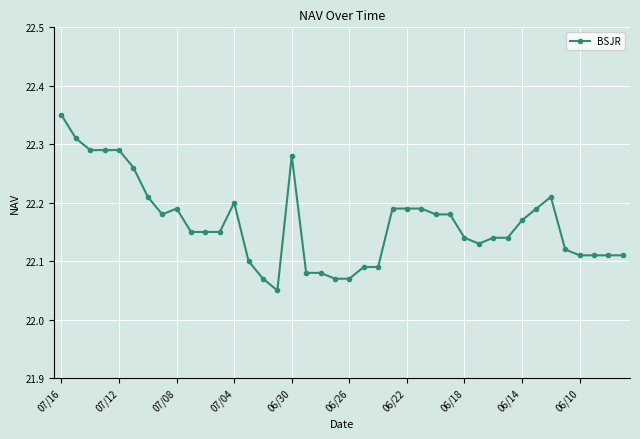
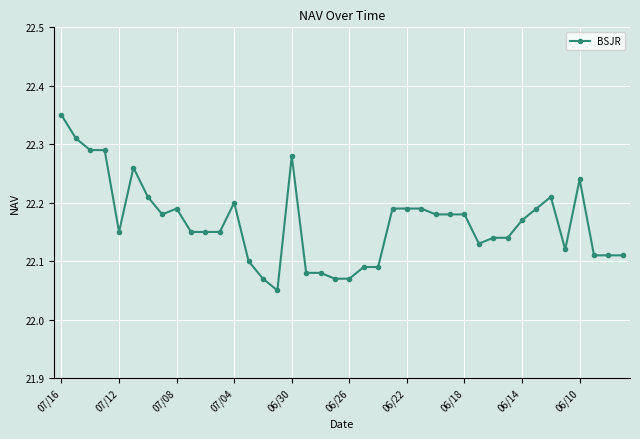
  {
    "07/16": 22.35,
-   "07/12": 22.29,
+   "07/12": 22.15,
    "07/08": 22.19,
    "07/04": 22.20,
    "06/30": 22.28,
    "06/26": 22.07,
    "06/22": 22.19,
-   "06/18": 22.14,
+   "06/18": 22.18,
    "06/14": 22.17,
-   "06/10": 22.11
+   "06/10": 22.24
  }
